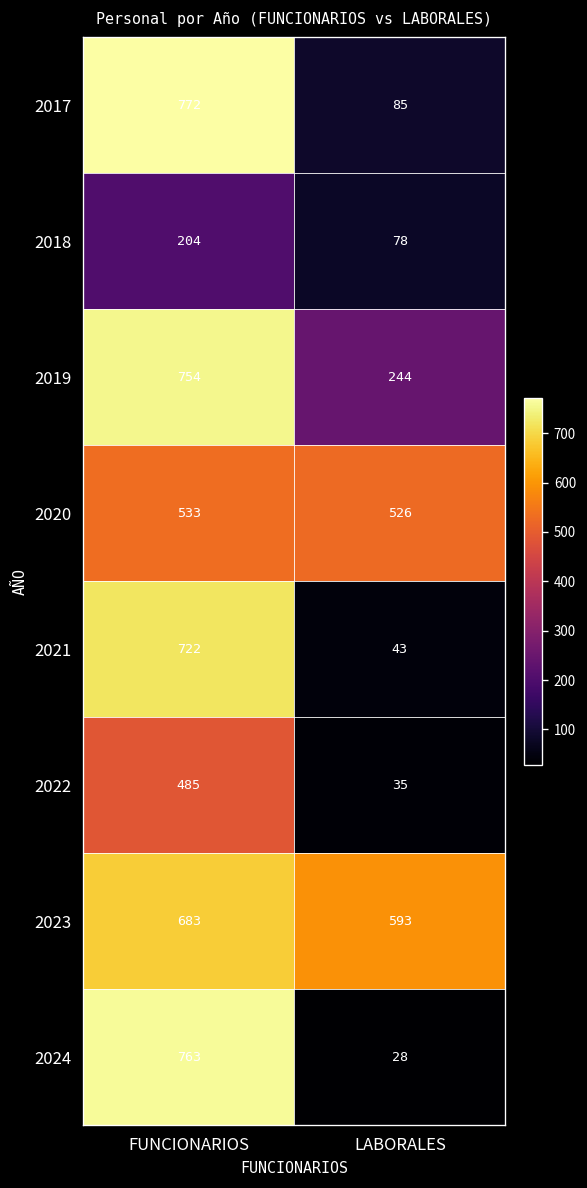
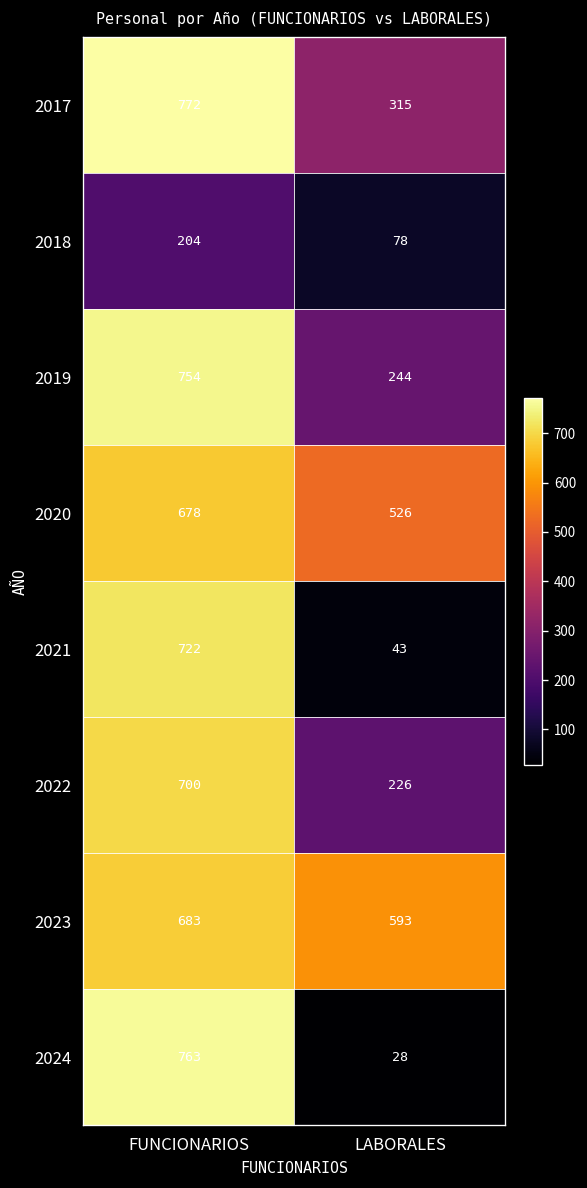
  {
    "2017": {
      "FUNCIONARIOS": 772,
-     "LABORALES": 85
+     "LABORALES": 315
    },
    "2018": {
      "FUNCIONARIOS": 204,
      "LABORALES": 78
    },
    "2019": {
      "FUNCIONARIOS": 754,
      "LABORALES": 244
    },
    "2020": {
-     "FUNCIONARIOS": 533,
+     "FUNCIONARIOS": 678,
      "LABORALES": 526
    },
    "2021": {
      "FUNCIONARIOS": 722,
      "LABORALES": 43
    },
    "2022": {
-     "FUNCIONARIOS": 485,
-     "LABORALES": 35
+     "FUNCIONARIOS": 700,
+     "LABORALES": 226
    },
    "2023": {
      "FUNCIONARIOS": 683,
      "LABORALES": 593
    },
    "2024": {
      "FUNCIONARIOS": 763,
      "LABORALES": 28
    }
  }
